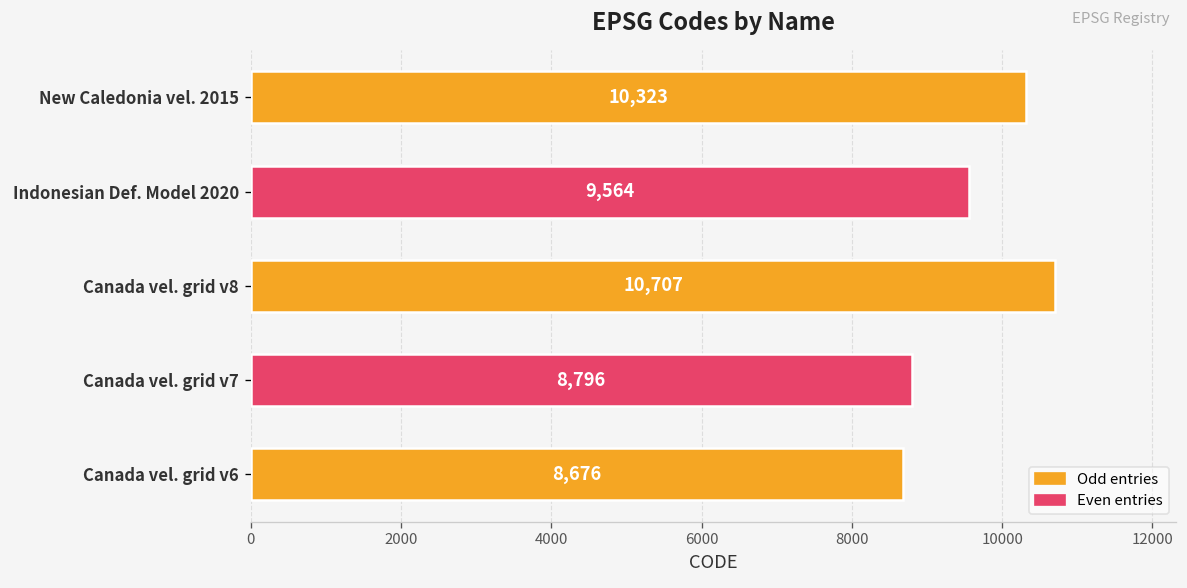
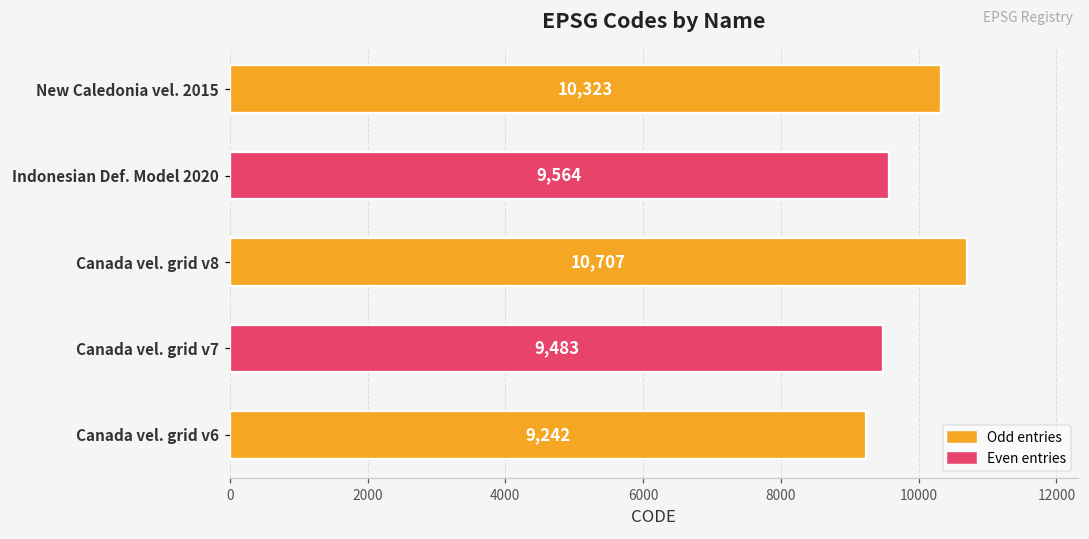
  {
    "New Caledonia vel. 2015": "10,323",
    "Indonesian Def. Model 2020": "9,564",
    "Canada vel. grid v8": "10,707",
-   "Canada vel. grid v7": "8,796",
-   "Canada vel. grid v6": "8,676"
+   "Canada vel. grid v7": "9,483",
+   "Canada vel. grid v6": "9,242"
  }
